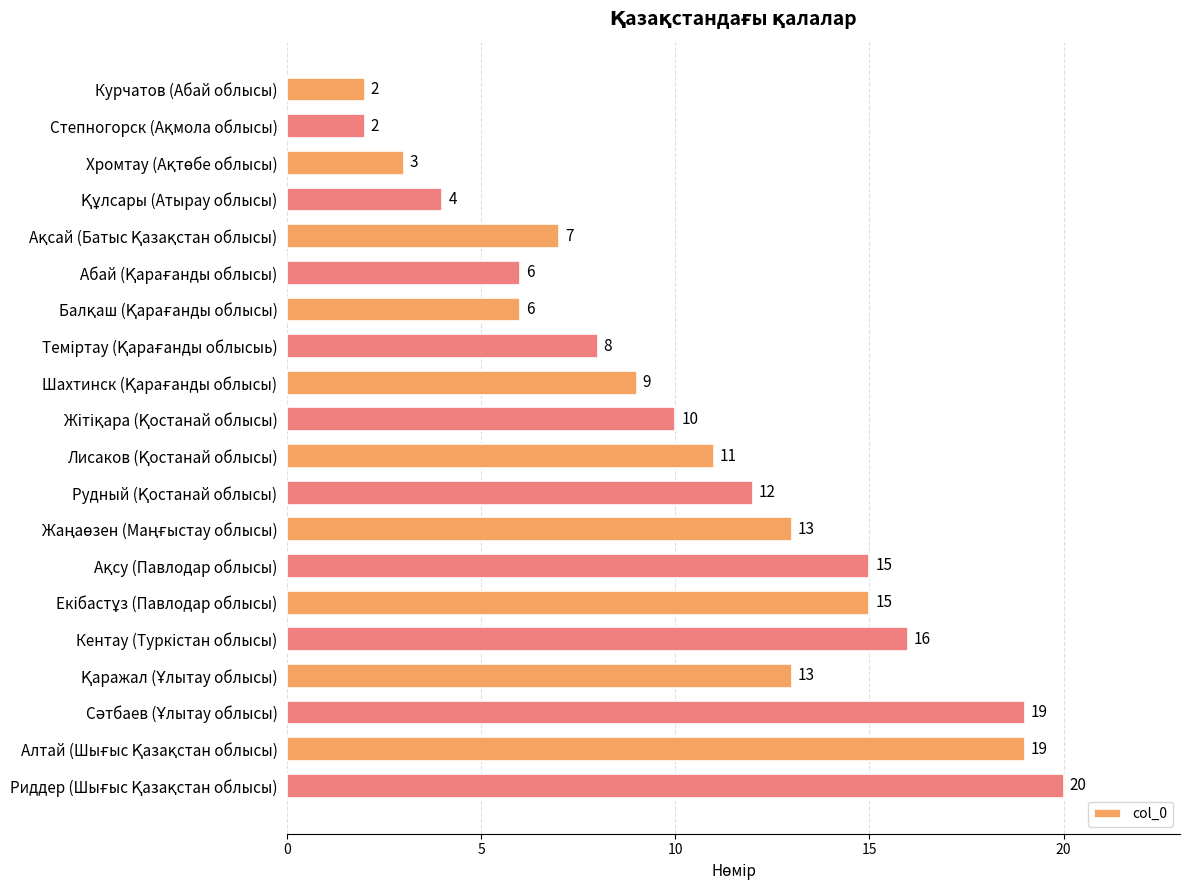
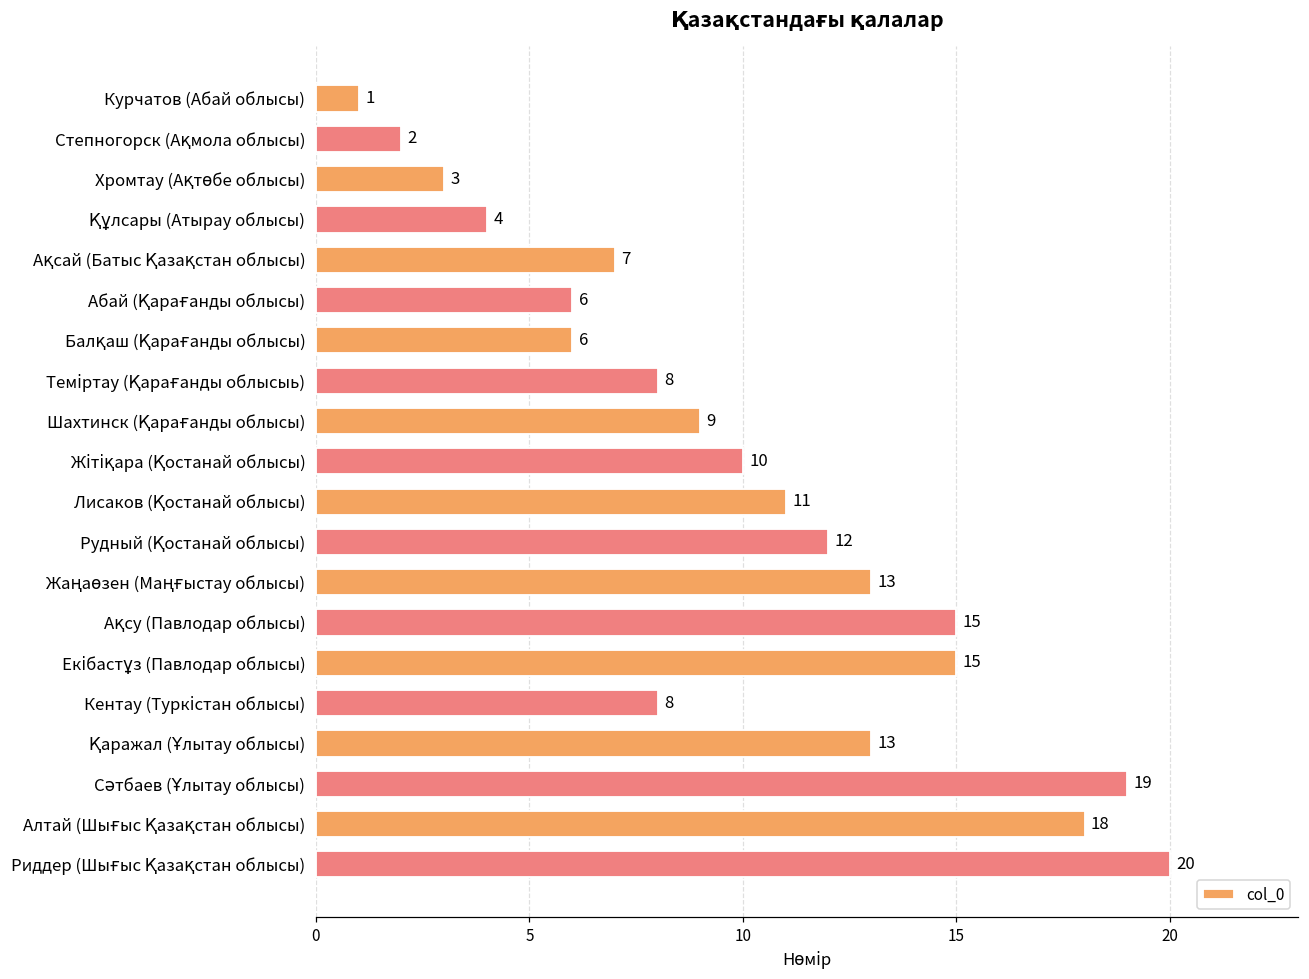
  {
-   "Курчатов (Абай облысы)": 2,
+   "Курчатов (Абай облысы)": 1,
    "Степногорск (Ақмола облысы)": 2,
    "Хромтау (Ақтөбе облысы)": 3,
    "Құлсары (Атырау облысы)": 4,
    "Ақсай (Батыс Қазақстан облысы)": 7,
    "Абай (Қарағанды облысы)": 6,
    "Балқаш (Қарағанды облысы)": 6,
    "Теміртау (Қарағанды облысыь)": 8,
    "Шахтинск (Қарағанды облысы)": 9,
    "Жітіқара (Қостанай облысы)": 10,
    "Лисаков (Қостанай облысы)": 11,
    "Рудный (Қостанай облысы)": 12,
    "Жаңаөзен (Маңғыстау облысы)": 13,
    "Ақсу (Павлодар облысы)": 15,
    "Екібастұз (Павлодар облысы)": 15,
-   "Кентау (Туркістан облысы)": 16,
+   "Кентау (Туркістан облысы)": 8,
    "Қаражал (Ұлытау облысы)": 13,
    "Сәтбаев (Ұлытау облысы)": 19,
-   "Алтай (Шығыс Қазақстан облысы)": 19,
+   "Алтай (Шығыс Қазақстан облысы)": 18,
    "Риддер (Шығыс Қазақстан облысы)": 20
  }
